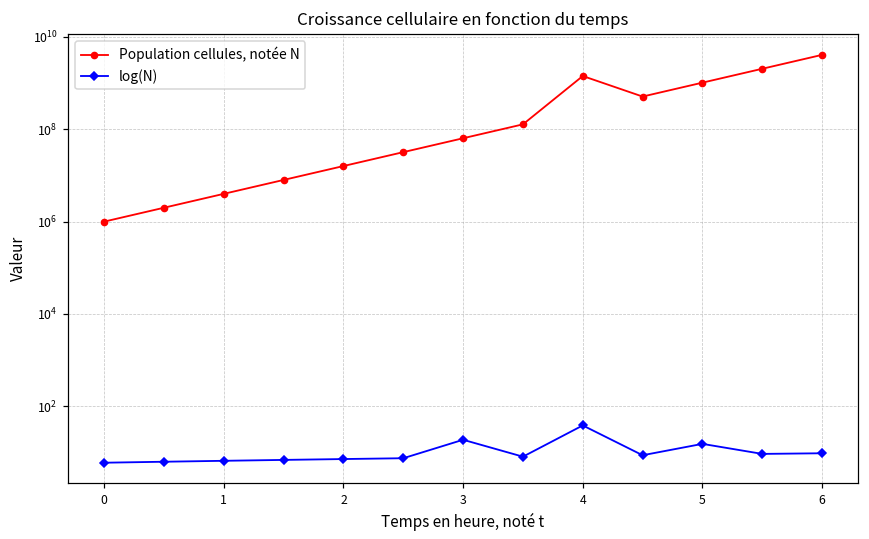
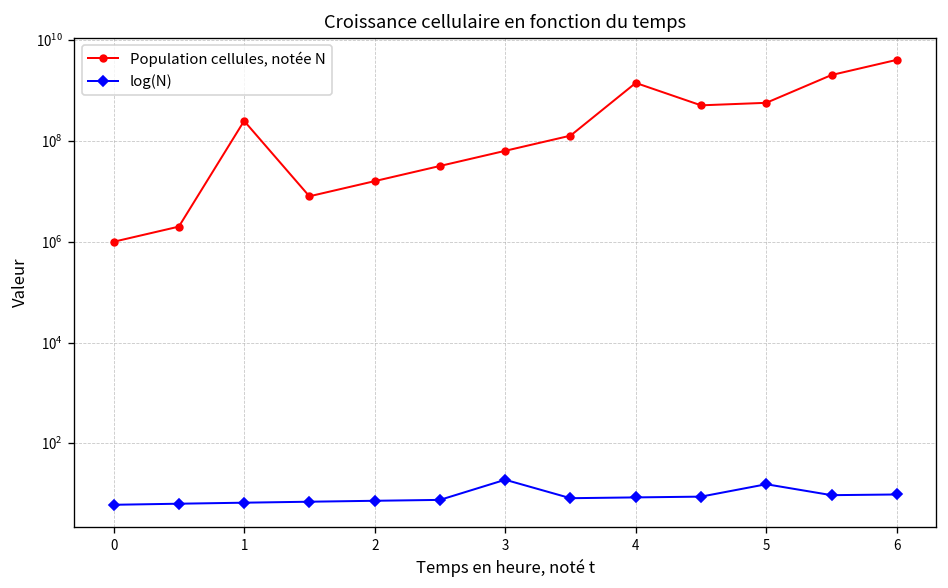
  {
    "Population cellules, notée N": {
      "0": 1000000,
-     "1": 4000000,
+     "1": 300000000,
      "2": 16000000,
      "3": 60000000,
      "4": 1400000000,
-     "5": 1000000000,
+     "5": 600000000,
      "6": 4000000000
    },
    "log(N)": {
      "0": 6,
      "1": 7,
      "2": 7,
      "3": 20,
-     "4": 40,
+     "4": 8,
      "5": 15,
      "6": 10
    }
  }
